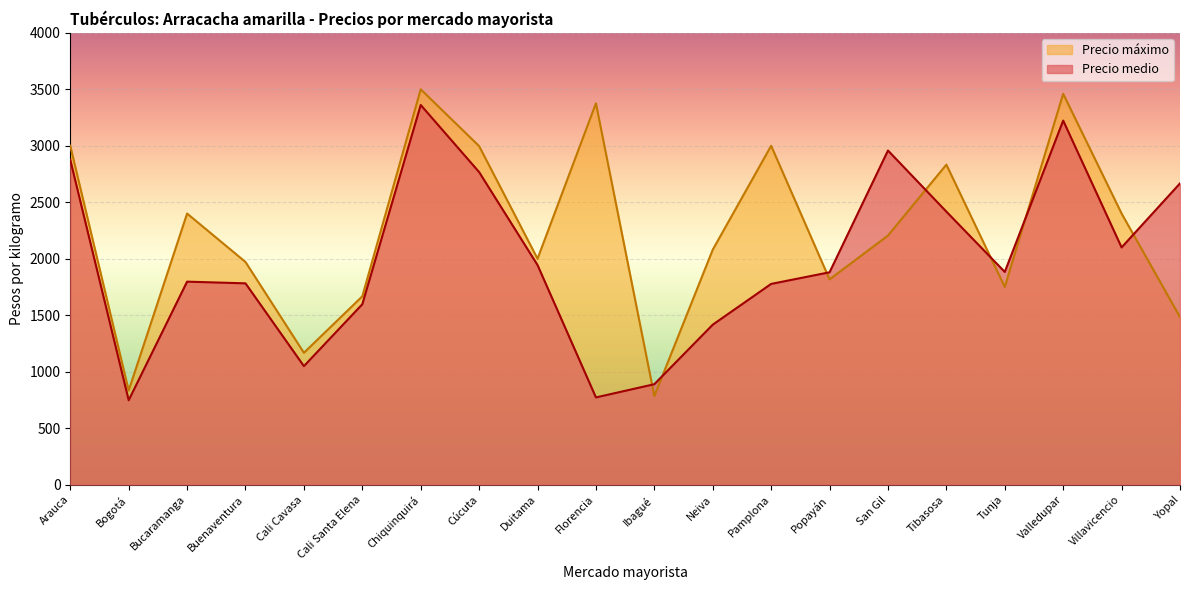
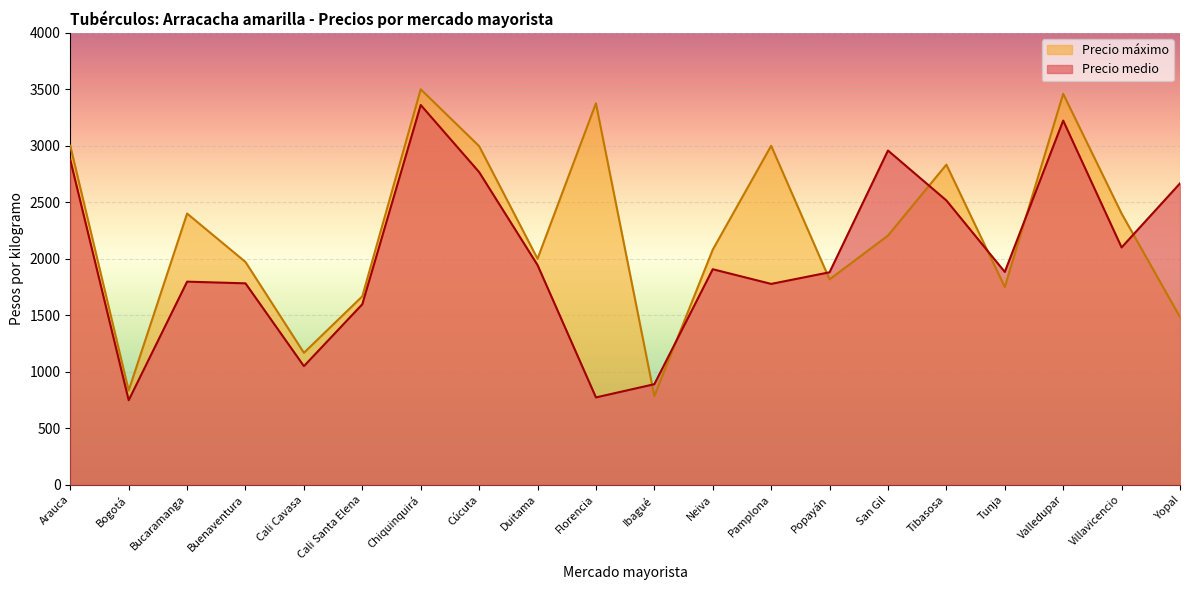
  {
    "Precio máximo": {
      "Arauca": 3000,
      "Bogotá": 830,
      "Bucaramanga": 2400,
      "Buenaventura": 1970,
      "Cali Cavasa": 1170,
      "Cali Santa Elena": 1670,
      "Chiquinquirá": 3500,
      "Cúcuta": 3000,
      "Duitama": 2000,
      "Florencia": 3380,
      "Ibagué": 780,
      "Neiva": 2080,
      "Pamplona": 3000,
      "Popayán": 1820,
      "San Gil": 2210,
      "Tibasosa": 2830,
      "Tunja": 1750,
      "Valledupar": 3460,
      "Villavicencio": 2400,
      "Yopal": 1480
    },
    "Precio medio": {
      "Arauca": 2880,
      "Bogotá": 750,
      "Bucaramanga": 1800,
      "Buenaventura": 1780,
      "Cali Cavasa": 1050,
      "Cali Santa Elena": 1600,
      "Chiquinquirá": 3360,
      "Cúcuta": 2770,
      "Duitama": 1940,
      "Florencia": 770,
      "Ibagué": 890,
-     "Neiva": 1420,
+     "Neiva": 1910,
      "Pamplona": 1780,
      "Popayán": 1880,
      "San Gil": 2960,
-     "Tibasosa": 2420,
+     "Tibasosa": 2520,
      "Tunja": 1880,
      "Valledupar": 3220,
      "Villavicencio": 2100,
      "Yopal": 2670
    }
  }
